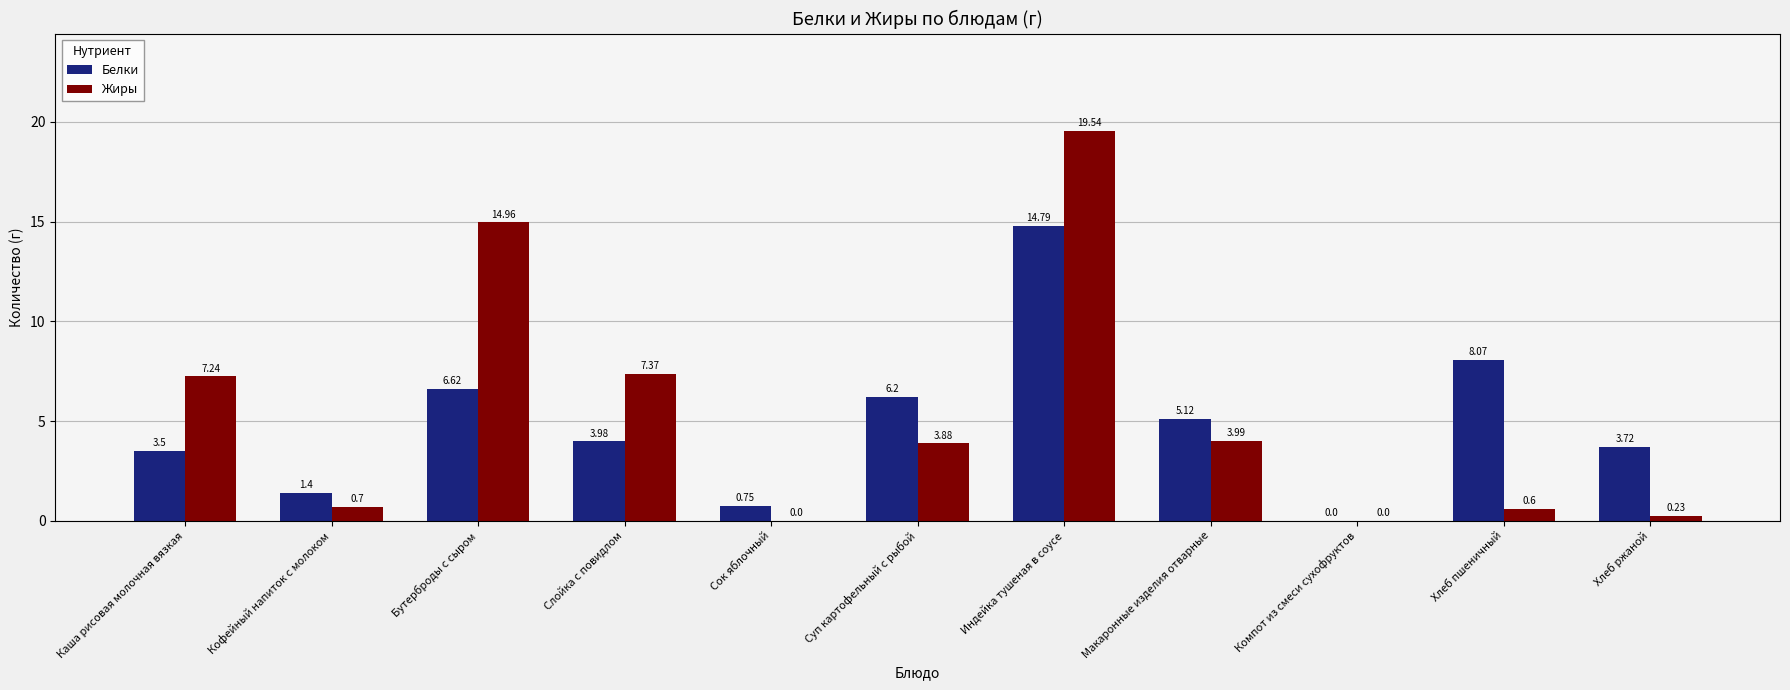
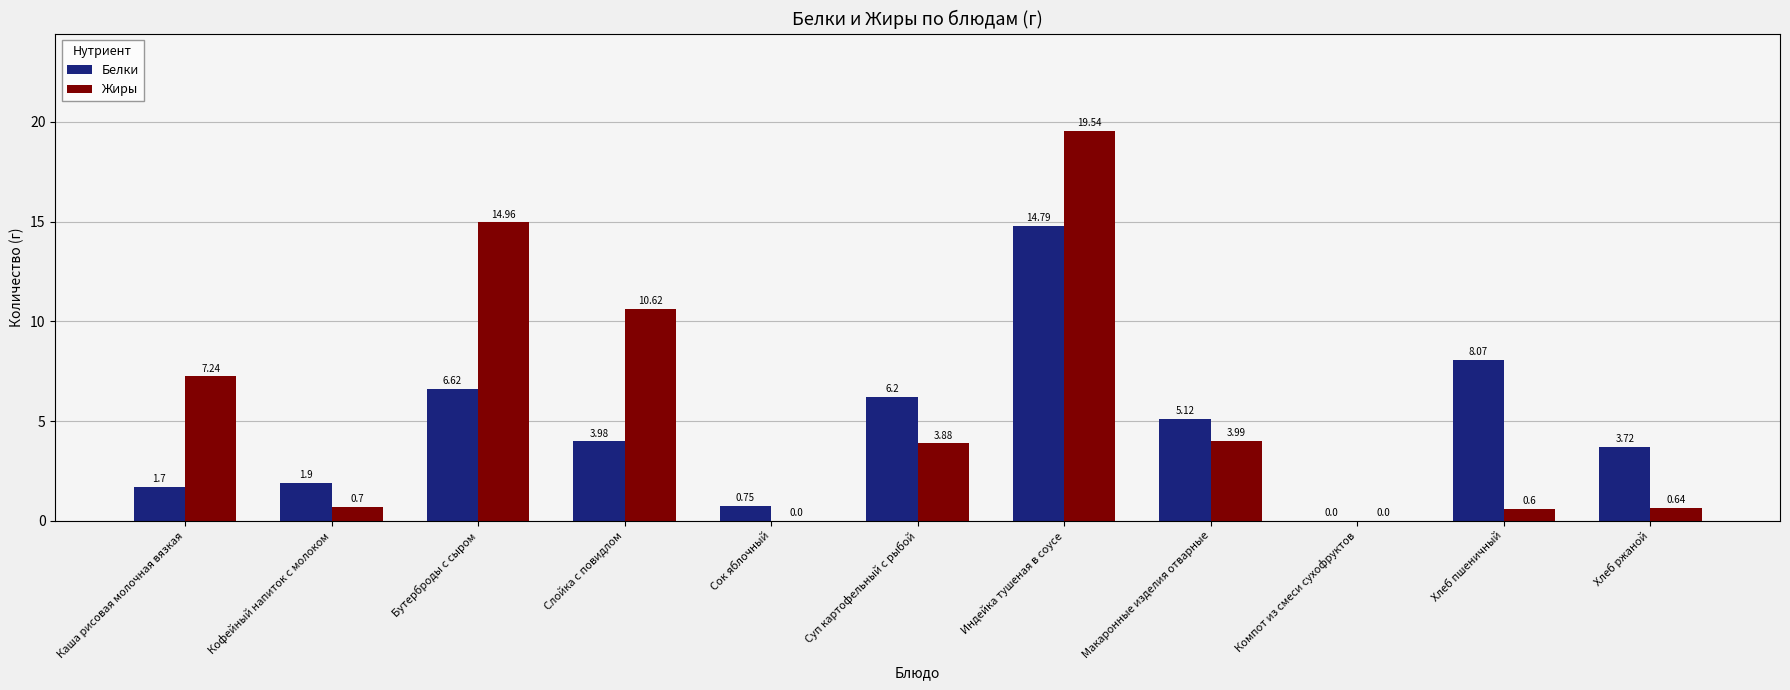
  {
    "Белки": {
-     "Каша рисовая молочная вязкая": 3.5,
-     "Кофейный напиток с молоком": 1.4,
+     "Каша рисовая молочная вязкая": 1.7,
+     "Кофейный напиток с молоком": 1.9,
      "Бутерброды с сыром": 6.62,
      "Слойка с повидлом": 3.98,
      "Сок яблочный": 0.75,
      "Суп картофельный с рыбой": 6.2,
      "Индейка тушеная в соусе": 14.79,
      "Макаронные изделия отварные": 5.12,
      "Компот из смеси сухофруктов": 0.0,
      "Хлеб пшеничный": 8.07,
      "Хлеб ржаной": 3.72
    },
    "Жиры": {
      "Каша рисовая молочная вязкая": 7.24,
      "Кофейный напиток с молоком": 0.7,
      "Бутерброды с сыром": 14.96,
-     "Слойка с повидлом": 7.37,
+     "Слойка с повидлом": 10.62,
      "Сок яблочный": 0.0,
      "Суп картофельный с рыбой": 3.88,
      "Индейка тушеная в соусе": 19.54,
      "Макаронные изделия отварные": 3.99,
      "Компот из смеси сухофруктов": 0.0,
      "Хлеб пшеничный": 0.6,
-     "Хлеб ржаной": 0.23
+     "Хлеб ржаной": 0.64
    }
  }
